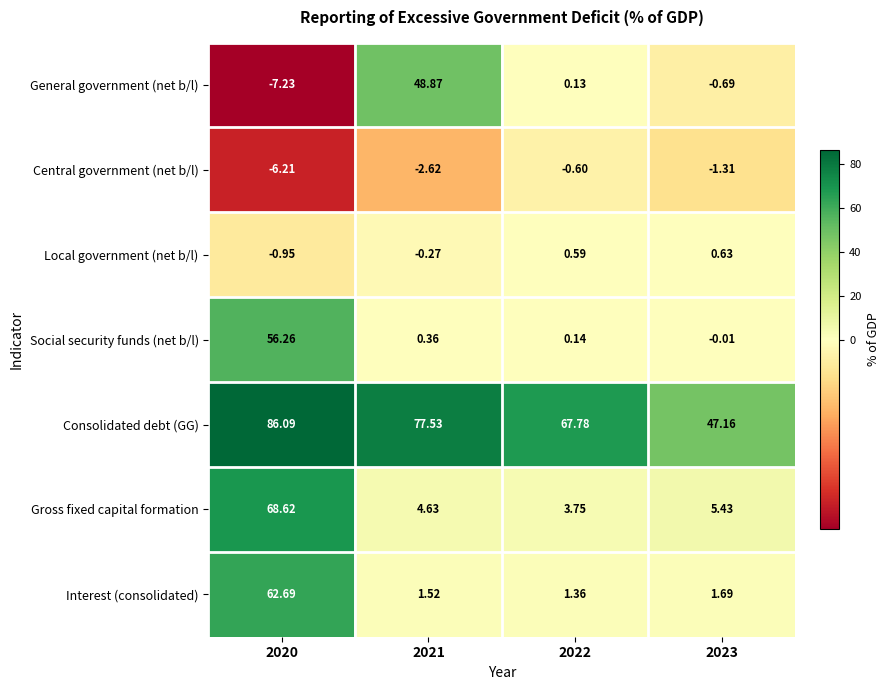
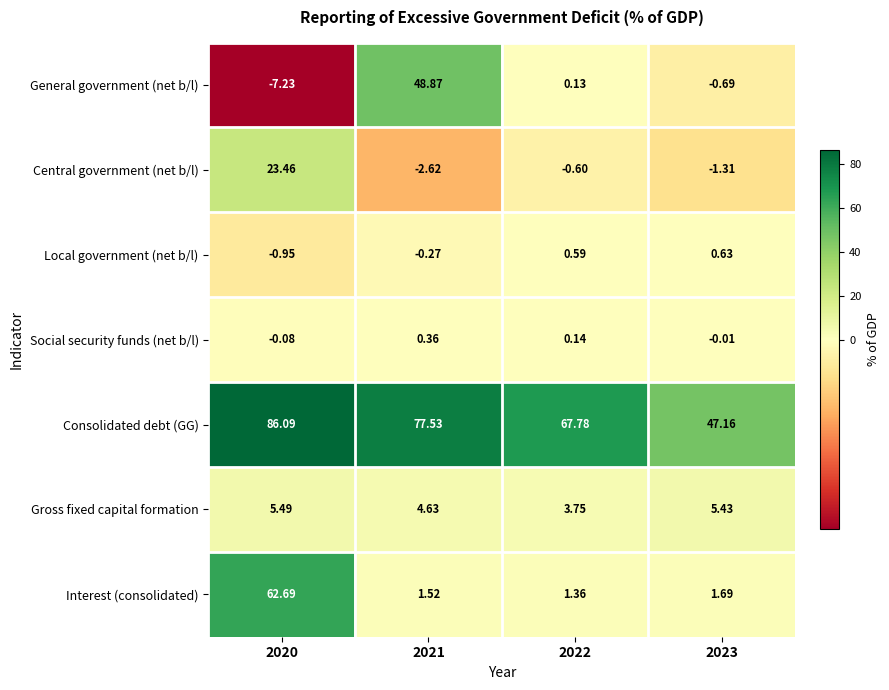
  {
    "General government (net b/l)": {
      "2020": -7.23,
      "2021": 48.87,
      "2022": 0.13,
      "2023": -0.69
    },
    "Central government (net b/l)": {
-     "2020": -6.21,
+     "2020": 23.46,
      "2021": -2.62,
      "2022": -0.60,
      "2023": -1.31
    },
    "Local government (net b/l)": {
      "2020": -0.95,
      "2021": -0.27,
      "2022": 0.59,
      "2023": 0.63
    },
    "Social security funds (net b/l)": {
-     "2020": 56.26,
+     "2020": -0.08,
      "2021": 0.36,
      "2022": 0.14,
      "2023": -0.01
    },
    "Consolidated debt (GG)": {
      "2020": 86.09,
      "2021": 77.53,
      "2022": 67.78,
      "2023": 47.16
    },
    "Gross fixed capital formation": {
-     "2020": 68.62,
+     "2020": 5.49,
      "2021": 4.63,
      "2022": 3.75,
      "2023": 5.43
    },
    "Interest (consolidated)": {
      "2020": 62.69,
      "2021": 1.52,
      "2022": 1.36,
      "2023": 1.69
    }
  }
